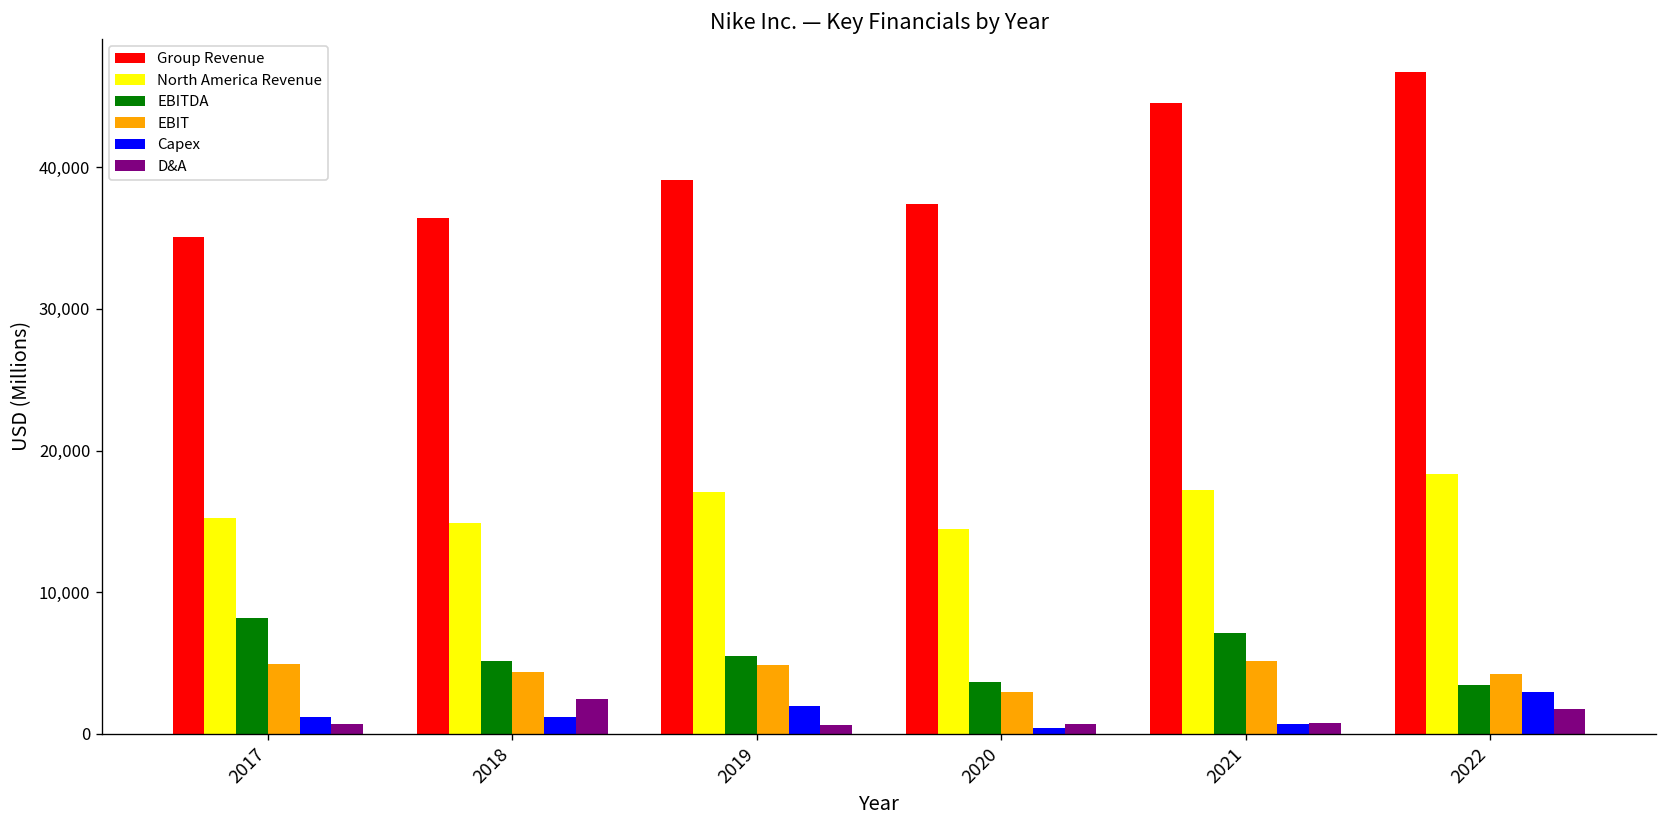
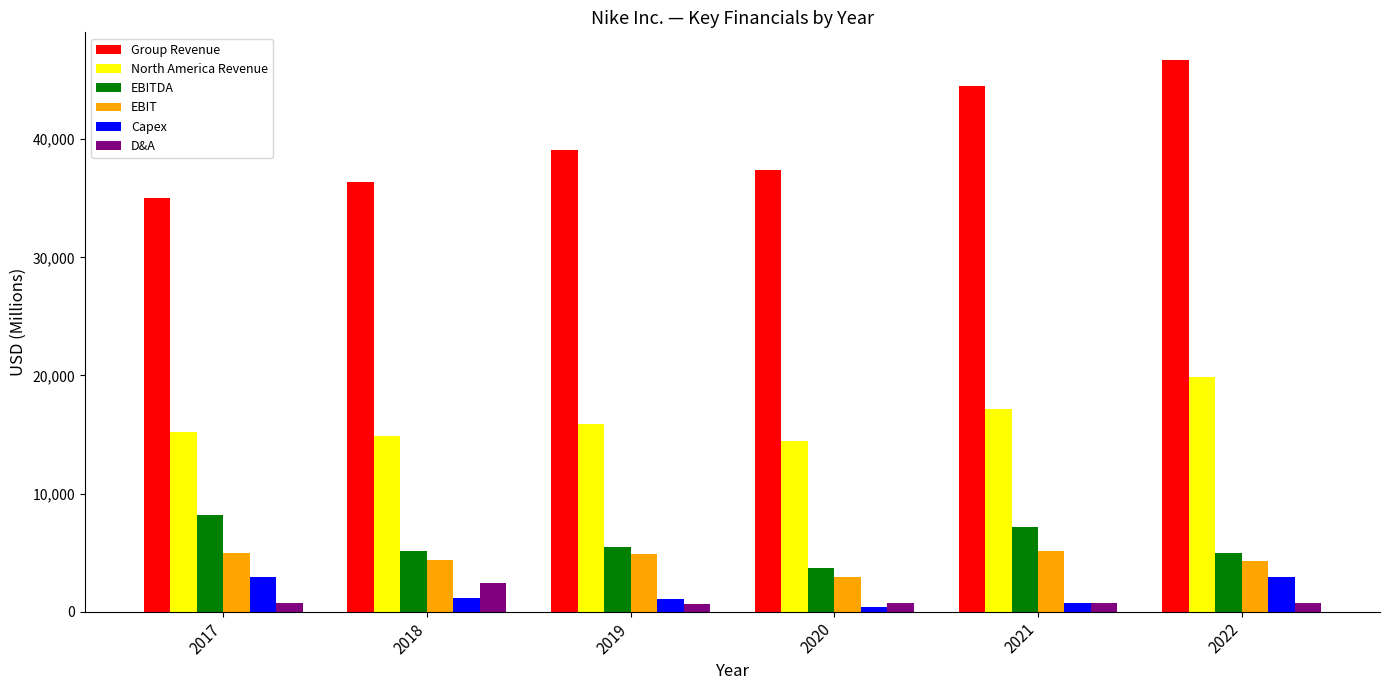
  {
    "Group Revenue": {
      "2017": "35,000",
      "2018": "36,400",
      "2019": "39,100",
      "2020": "37,400",
      "2021": "44,500",
      "2022": "46,700"
    },
    "North America Revenue": {
      "2017": "15,200",
      "2018": "14,900",
-     "2019": "17,000",
+     "2019": "15,900",
      "2020": "14,500",
      "2021": "17,200",
-     "2022": "18,400"
+     "2022": "19,800"
    },
    "EBITDA": {
      "2017": "8,200",
      "2018": "5,100",
      "2019": "5,500",
      "2020": "3,700",
      "2021": "7,100",
-     "2022": "3,500"
+     "2022": "5,000"
    },
    "EBIT": {
      "2017": "4,900",
      "2018": "4,400",
      "2019": "4,900",
      "2020": "3,000",
      "2021": "5,200",
      "2022": "4,300"
    },
    "Capex": {
-     "2017": "1,200",
+     "2017": "3,000",
      "2018": "1,200",
-     "2019": "2,000",
+     "2019": "1,100",
      "2020": "400",
      "2021": "700",
      "2022": "2,900"
    },
    "D&A": {
      "2017": "700",
      "2018": "2,400",
      "2019": "700",
      "2020": "700",
      "2021": "700",
-     "2022": "1,800"
+     "2022": "700"
    }
  }
